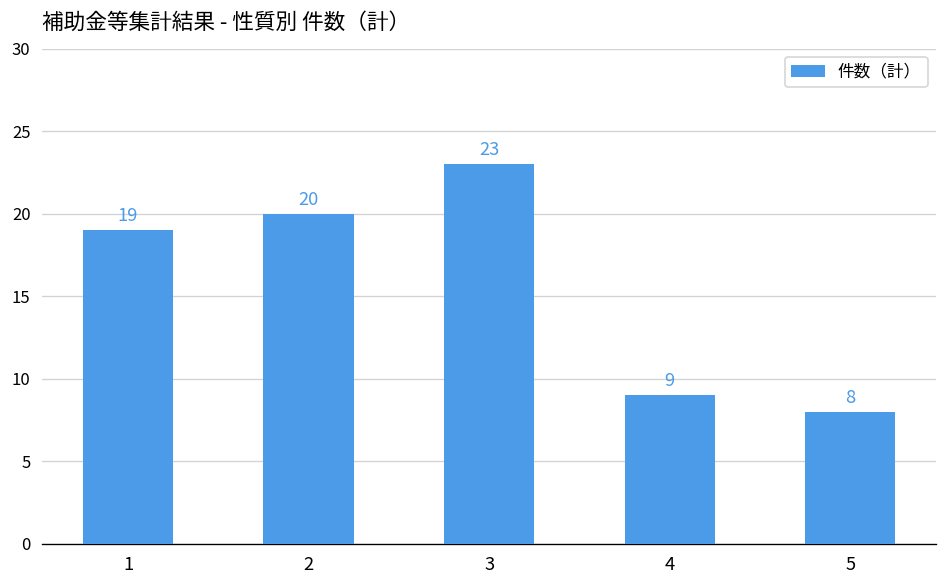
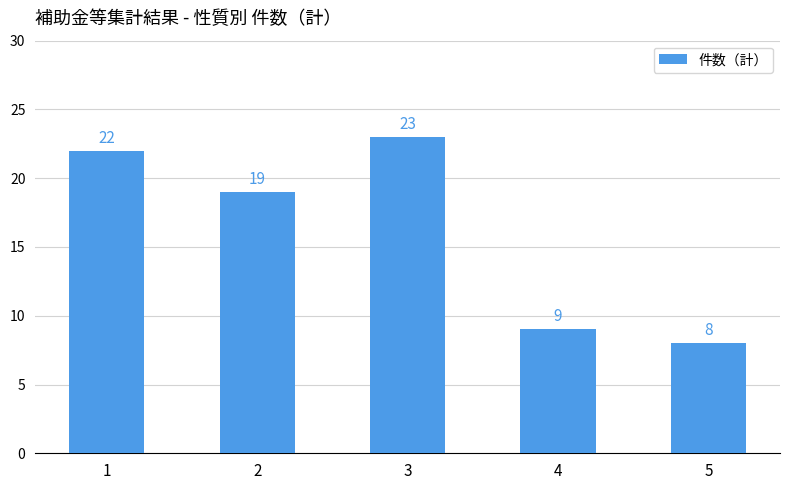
  {
-   "1": 19,
-   "2": 20,
+   "1": 22,
+   "2": 19,
    "3": 23,
    "4": 9,
    "5": 8
  }
